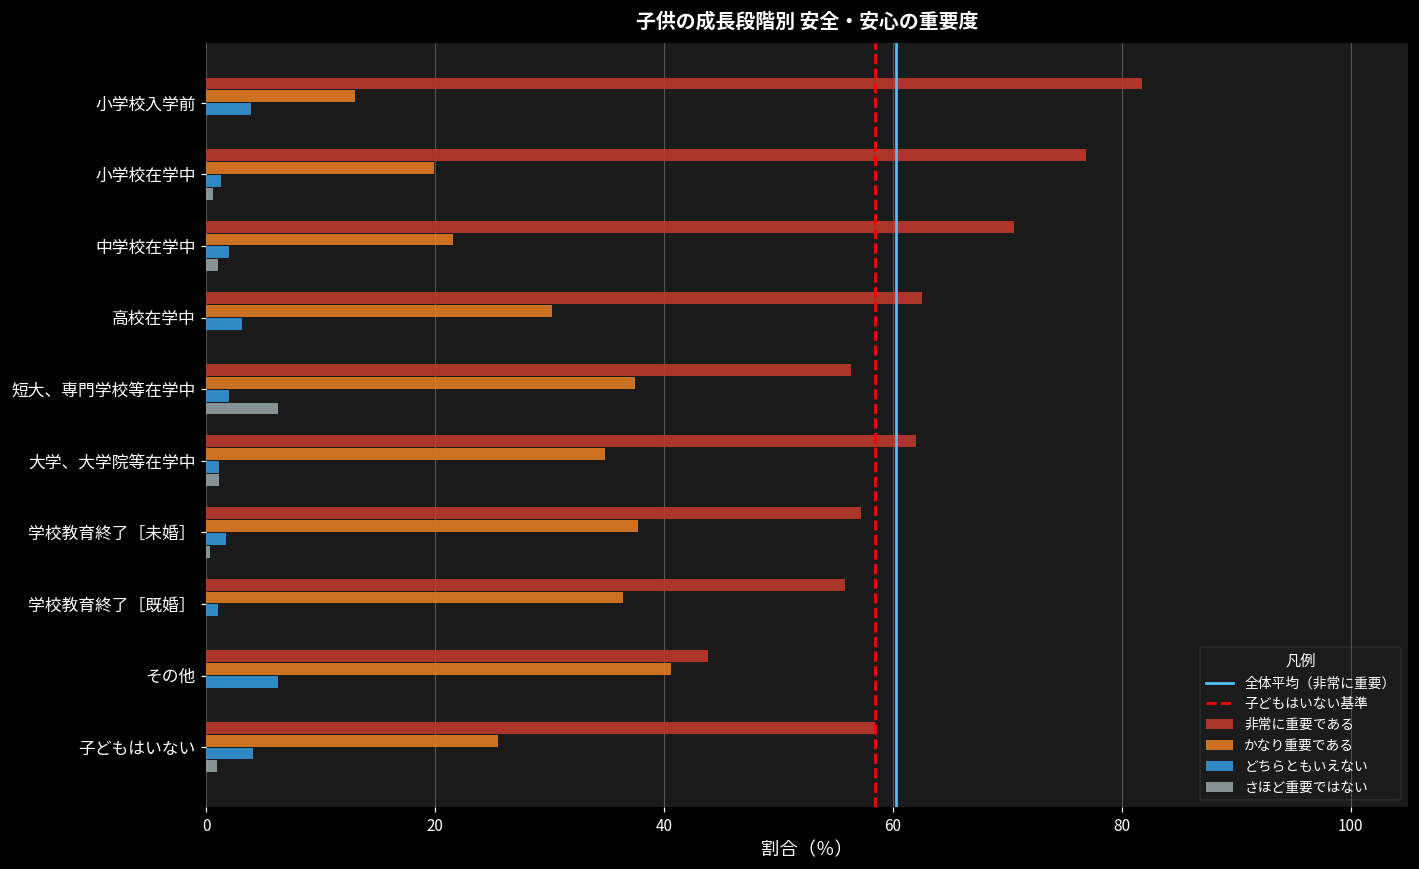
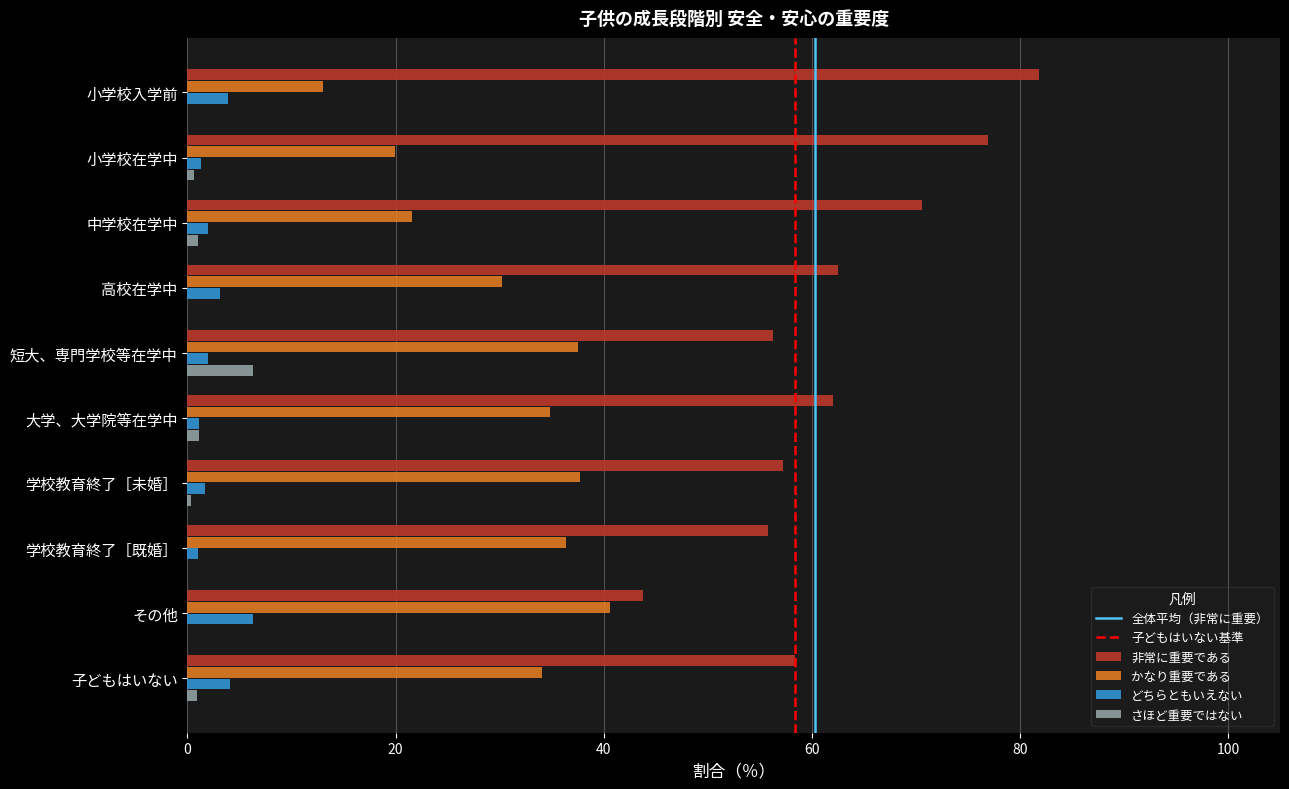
  {
    "非常に重要である": {
      "小学校入学前": 81.8,
      "小学校在学中": 76.9,
      "中学校在学中": 70.6,
      "高校在学中": 62.5,
      "短大、専門学校等在学中": 56.3,
      "大学、大学院等在学中": 62.0,
      "学校教育終了［未婚］": 57.2,
      "学校教育終了［既婚］": 55.8,
      "その他": 43.8,
      "子どもはいない": 58.4
    },
    "かなり重要である": {
      "小学校入学前": 13.0,
      "小学校在学中": 19.9,
      "中学校在学中": 21.6,
      "高校在学中": 30.2,
      "短大、専門学校等在学中": 37.5,
      "大学、大学院等在学中": 34.8,
      "学校教育終了［未婚］": 37.7,
      "学校教育終了［既婚］": 36.4,
      "その他": 40.6,
-     "子どもはいない": 25.5
+     "子どもはいない": 34.1
    },
    "どちらともいえない": {
      "小学校入学前": 3.9,
      "小学校在学中": 1.3,
      "中学校在学中": 2.0,
      "高校在学中": 3.1,
      "短大、専門学校等在学中": 2.0,
      "大学、大学院等在学中": 1.1,
      "学校教育終了［未婚］": 1.7,
      "学校教育終了［既婚］": 1.0,
      "その他": 6.3,
      "子どもはいない": 4.1
    },
    "さほど重要ではない": {
      "小学校入学前": 0.0,
      "小学校在学中": 0.6,
      "中学校在学中": 1.0,
      "高校在学中": 0.0,
      "短大、専門学校等在学中": 6.3,
      "大学、大学院等在学中": 1.1,
      "学校教育終了［未婚］": 0.3,
      "学校教育終了［既婚］": 0.0,
      "その他": 0.0,
      "子どもはいない": 0.9
    }
  }
